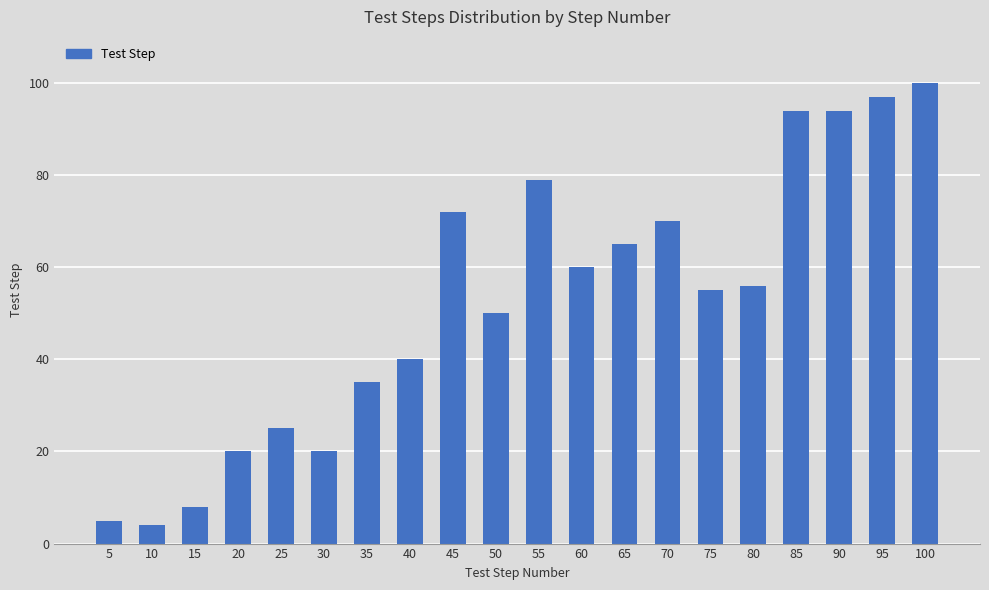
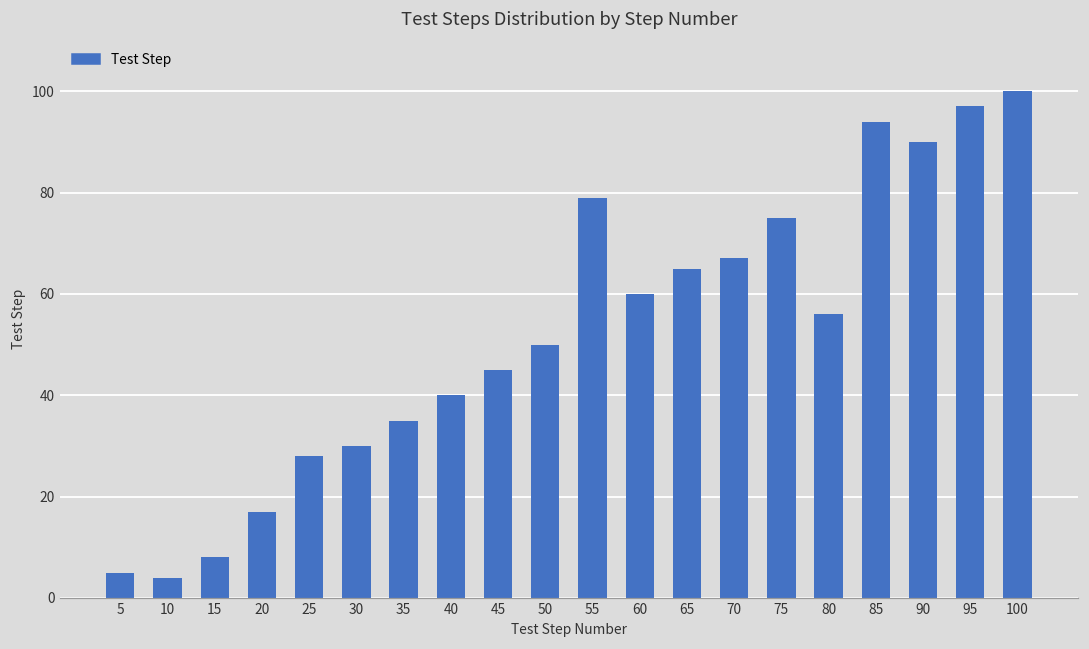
  {
    "5": 5,
    "10": 4,
    "15": 8,
-   "20": 20,
-   "25": 25,
-   "30": 20,
+   "20": 17,
+   "25": 28,
+   "30": 30,
    "35": 35,
    "40": 40,
-   "45": 72,
+   "45": 45,
    "50": 50,
    "55": 79,
    "60": 60,
    "65": 65,
-   "70": 70,
-   "75": 55,
+   "70": 67,
+   "75": 75,
    "80": 56,
    "85": 94,
-   "90": 94,
+   "90": 90,
    "95": 97,
    "100": 100
  }
